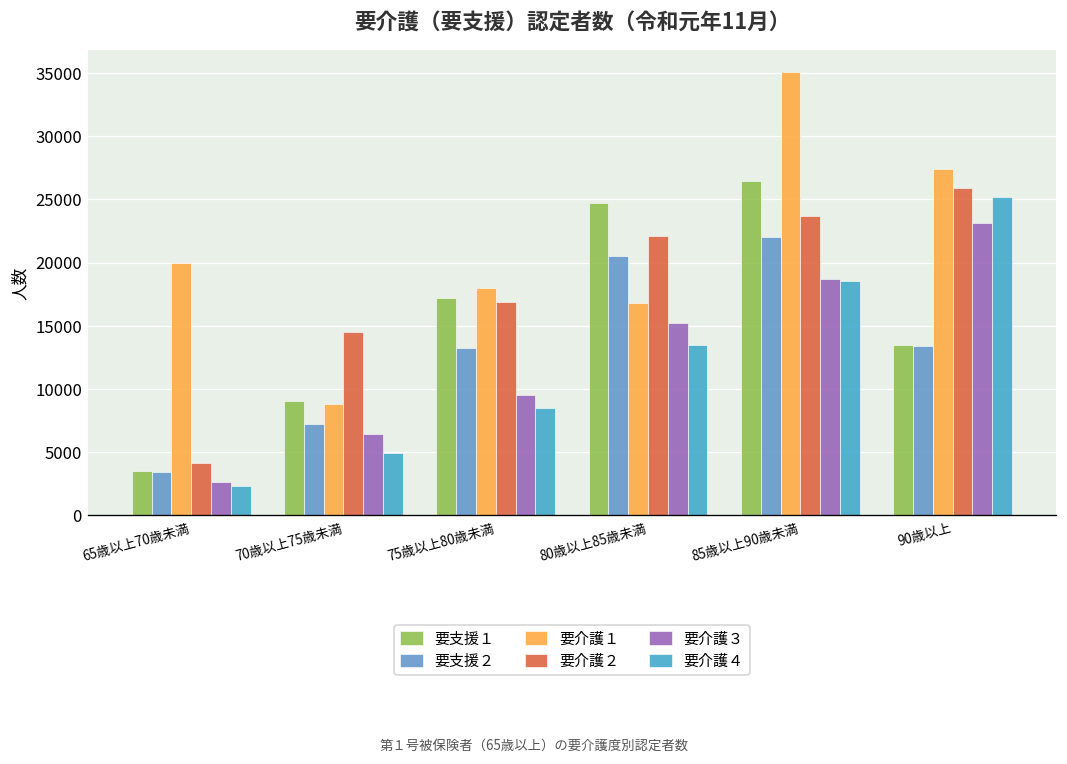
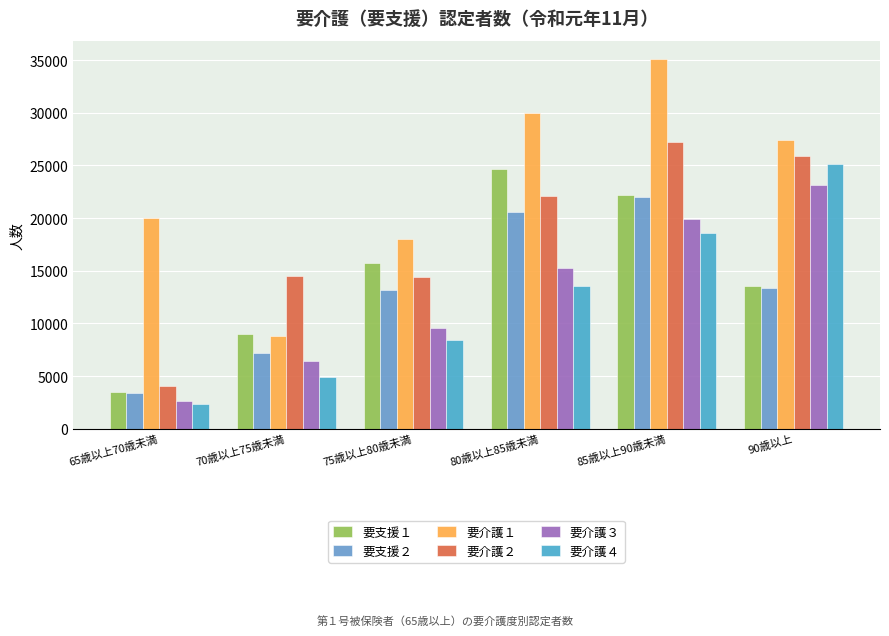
  {
    "要支援１": {
      "65歳以上70歳未満": 3500,
      "70歳以上75歳未満": 9000,
-     "75歳以上80歳未満": 17200,
+     "75歳以上80歳未満": 15800,
      "80歳以上85歳未満": 24700,
-     "85歳以上90歳未満": 26500,
+     "85歳以上90歳未満": 22200,
      "90歳以上": 13500
    },
    "要介護１": {
      "65歳以上70歳未満": 20000,
      "70歳以上75歳未満": 8800,
      "75歳以上80歳未満": 18000,
-     "80歳以上85歳未満": 16800,
+     "80歳以上85歳未満": 29900,
      "85歳以上90歳未満": 35100,
      "90歳以上": 27400
    },
    "要介護２": {
      "65歳以上70歳未満": 4100,
      "70歳以上75歳未満": 14500,
-     "75歳以上80歳未満": 16900,
+     "75歳以上80歳未満": 14400,
      "80歳以上85歳未満": 22100,
-     "85歳以上90歳未満": 23700,
+     "85歳以上90歳未満": 27300,
      "90歳以上": 25900
    },
    "要介護３": {
      "65歳以上70歳未満": 2600,
      "70歳以上75歳未満": 6400,
      "75歳以上80歳未満": 9600,
      "80歳以上85歳未満": 15200,
-     "85歳以上90歳未満": 18700,
+     "85歳以上90歳未満": 20000,
      "90歳以上": 23200
    }
  }
